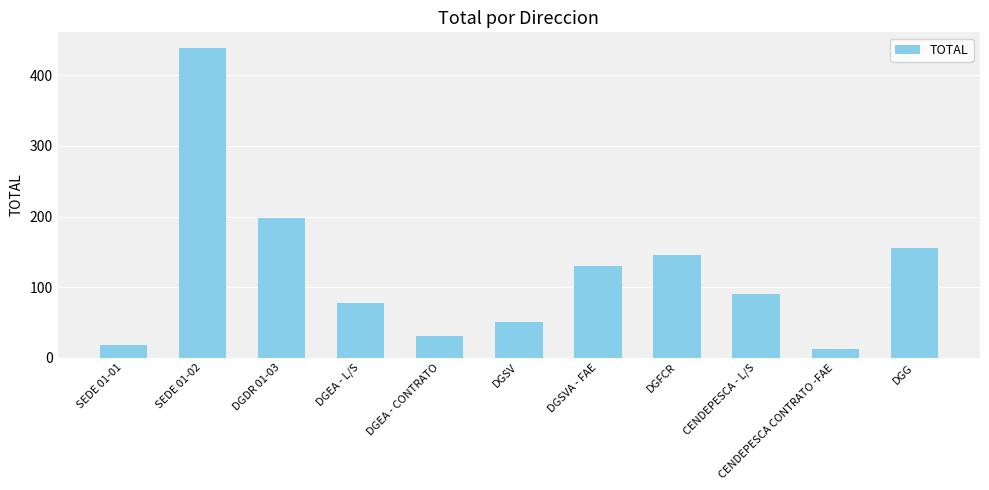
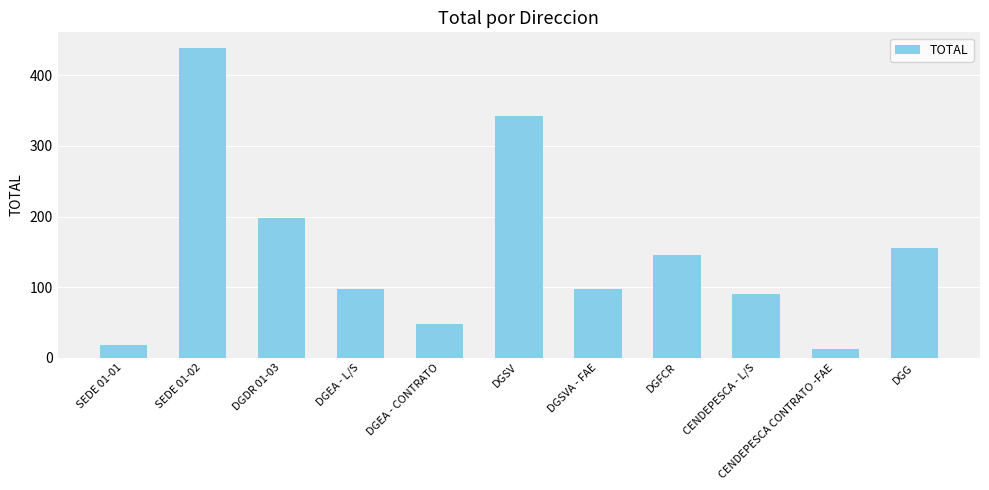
  {
    "SEDE 01-01": 20,
    "SEDE 01-02": 440,
    "DGDR 01-03": 200,
-   "DGEA - L/S": 80,
-   "DGEA - CONTRATO": 30,
-   "DGSV": 50,
-   "DGSVA - FAE": 130,
+   "DGEA - L/S": 100,
+   "DGEA - CONTRATO": 50,
+   "DGSV": 340,
+   "DGSVA - FAE": 100,
    "DGFCR": 150,
    "CENDEPESCA - L/S": 90,
    "CENDEPESCA CONTRATO -FAE": 10,
    "DGG": 160
  }
